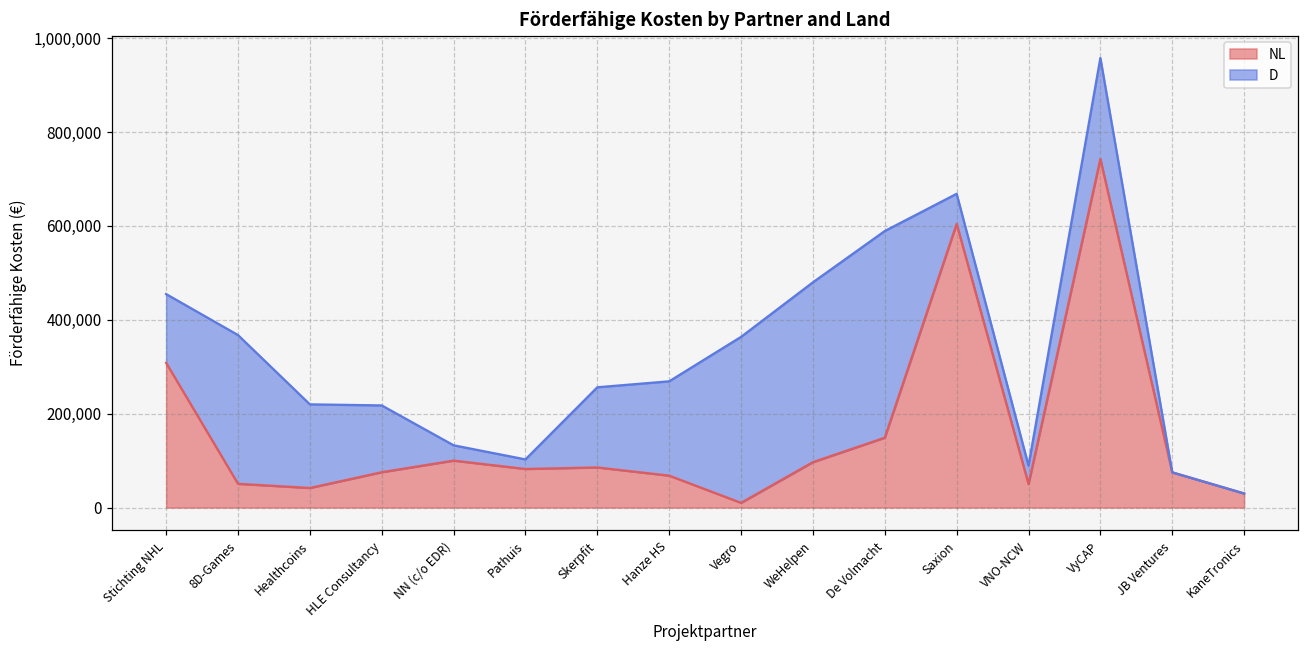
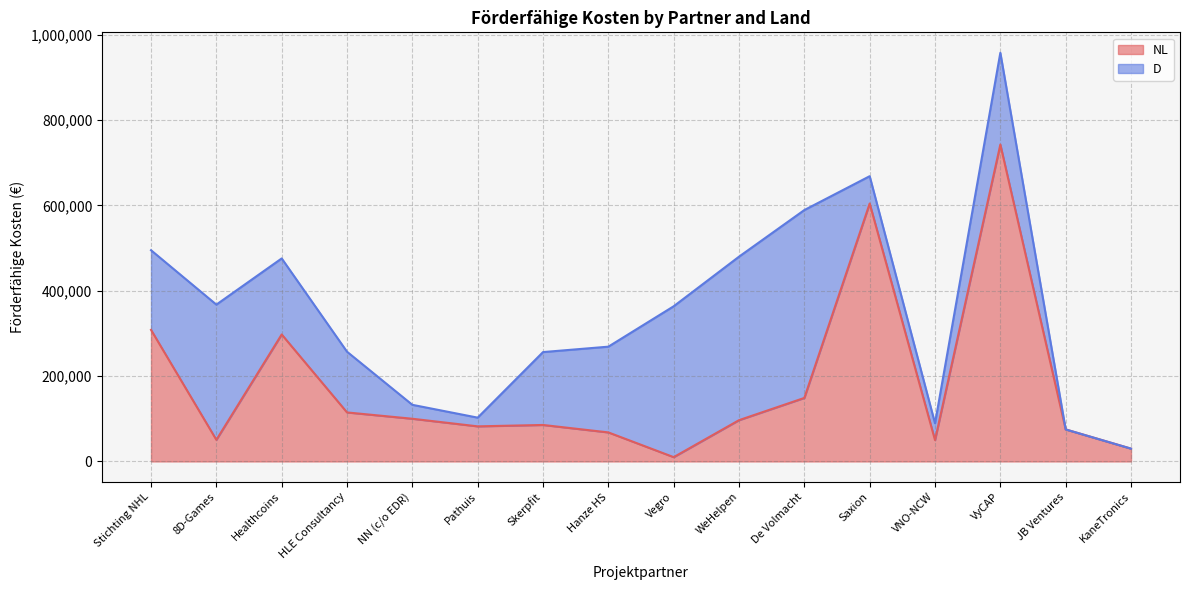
  {
    "NL": {
      "Stichting NHL": "310,000",
      "8D-Games": "50,000",
-     "Healthcoins": "40,000",
-     "HLE Consultancy": "80,000",
+     "Healthcoins": "300,000",
+     "HLE Consultancy": "110,000",
      "NN (c/o EDR)": "100,000",
      "Pathuis": "80,000",
      "Skerpfit": "90,000",
      "Hanze HS": "70,000",
      "Vegro": "10,000",
      "WeHelpen": "100,000",
      "De Volmacht": "150,000",
      "Saxion": "600,000",
      "VNO-NCW": "50,000",
      "VyCAP": "740,000"
    },
    "D": {
-     "Stichting NHL": "150,000",
+     "Stichting NHL": "190,000",
      "8D-Games": "320,000",
      "Healthcoins": "180,000",
      "HLE Consultancy": "140,000",
      "NN (c/o EDR)": "30,000",
      "Pathuis": "20,000",
      "Skerpfit": "170,000",
      "Hanze HS": "200,000",
      "Vegro": "350,000",
      "WeHelpen": "380,000",
      "De Volmacht": "440,000",
      "Saxion": "60,000",
      "VNO-NCW": "40,000",
      "VyCAP": "220,000"
    }
  }
